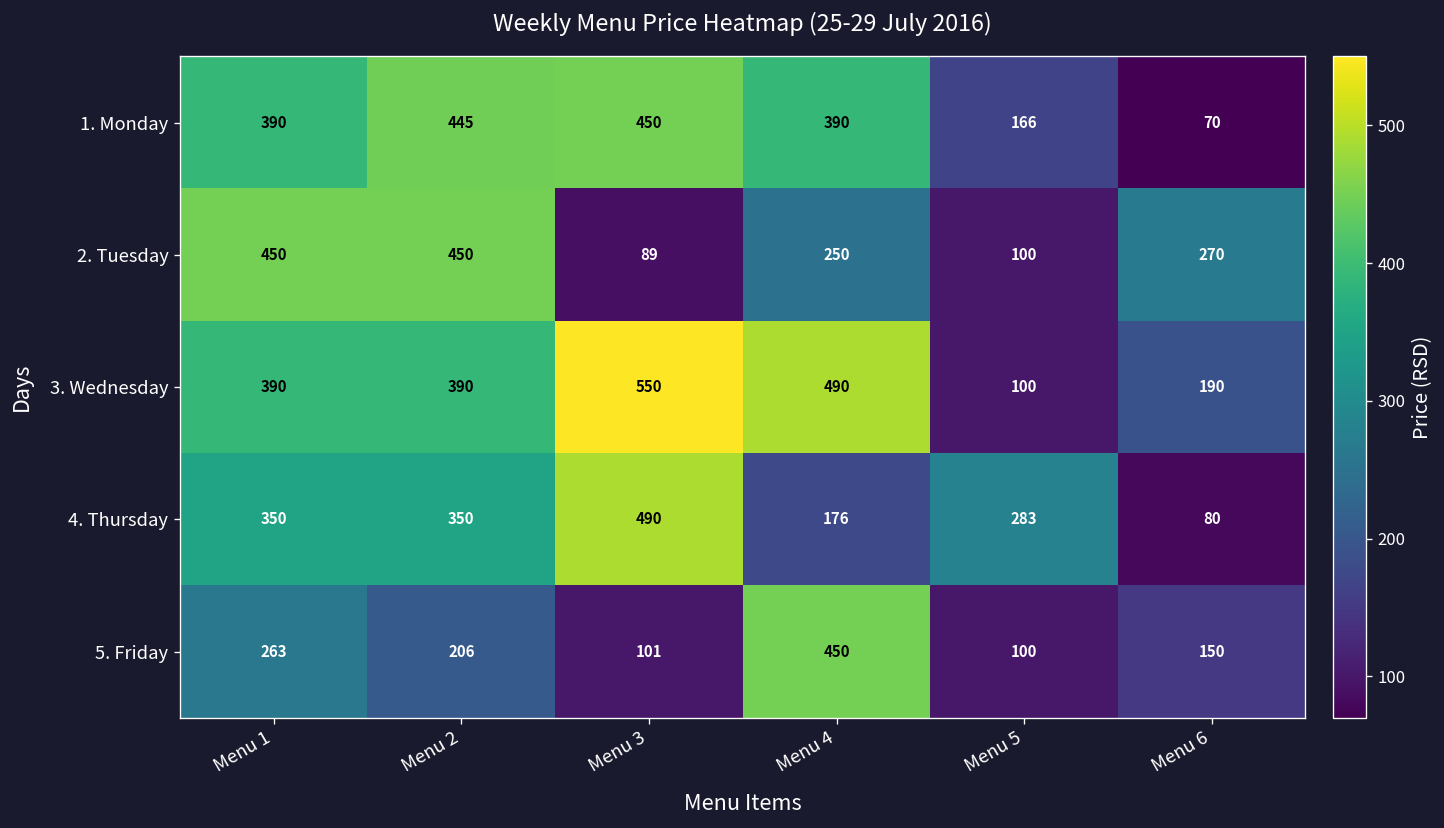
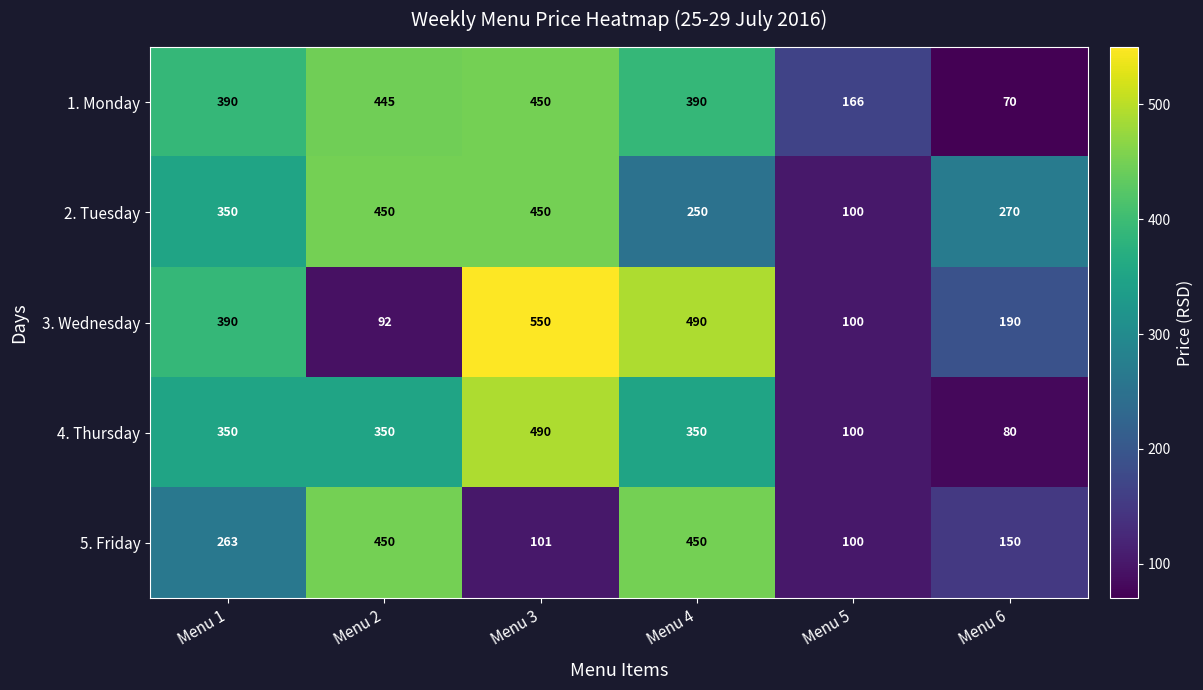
  {
    "1. Monday": {
      "Menu 1": 390,
      "Menu 2": 445,
      "Menu 3": 450,
      "Menu 4": 390,
      "Menu 5": 166,
      "Menu 6": 70
    },
    "2. Tuesday": {
-     "Menu 1": 450,
+     "Menu 1": 350,
      "Menu 2": 450,
-     "Menu 3": 89,
+     "Menu 3": 450,
      "Menu 4": 250,
      "Menu 5": 100,
      "Menu 6": 270
    },
    "3. Wednesday": {
      "Menu 1": 390,
-     "Menu 2": 390,
+     "Menu 2": 92,
      "Menu 3": 550,
      "Menu 4": 490,
      "Menu 5": 100,
      "Menu 6": 190
    },
    "4. Thursday": {
      "Menu 1": 350,
      "Menu 2": 350,
      "Menu 3": 490,
-     "Menu 4": 176,
-     "Menu 5": 283,
+     "Menu 4": 350,
+     "Menu 5": 100,
      "Menu 6": 80
    },
    "5. Friday": {
      "Menu 1": 263,
-     "Menu 2": 206,
+     "Menu 2": 450,
      "Menu 3": 101,
      "Menu 4": 450,
      "Menu 5": 100,
      "Menu 6": 150
    }
  }
